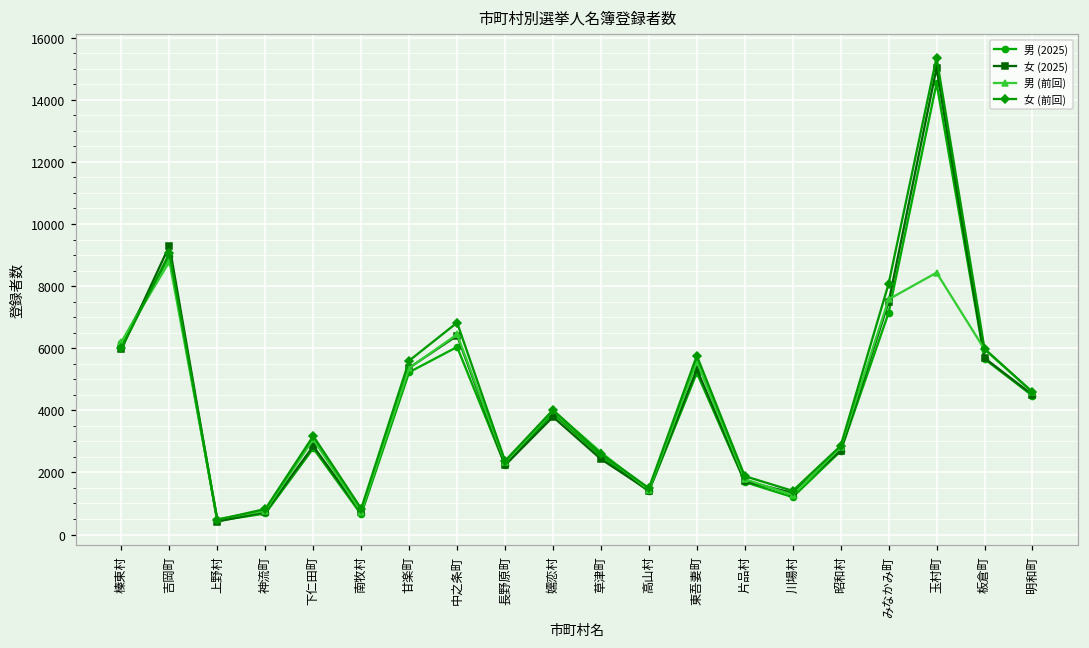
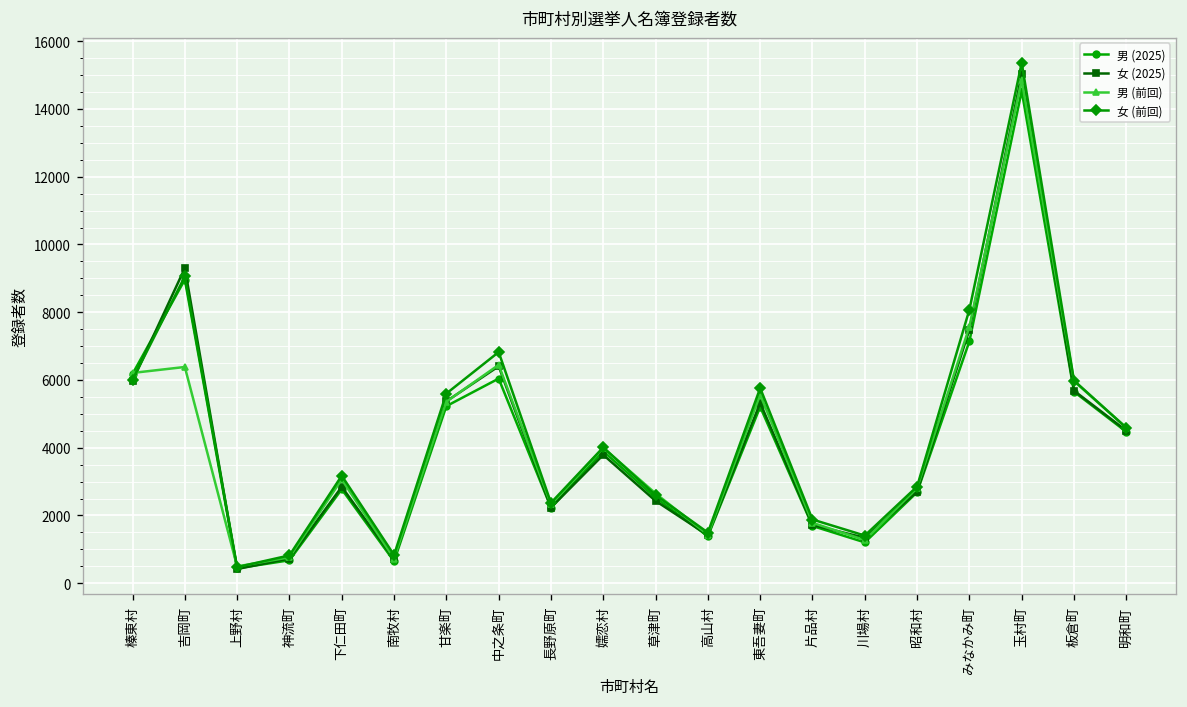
  {
    "男 (前回)": {
-     "吉岡町": 8800,
+     "吉岡町": 6400,
      "下仁田町": 3100,
      "東吾妻町": 5600,
-     "玉村町": 8400
+     "玉村町": 14900
    }
  }
